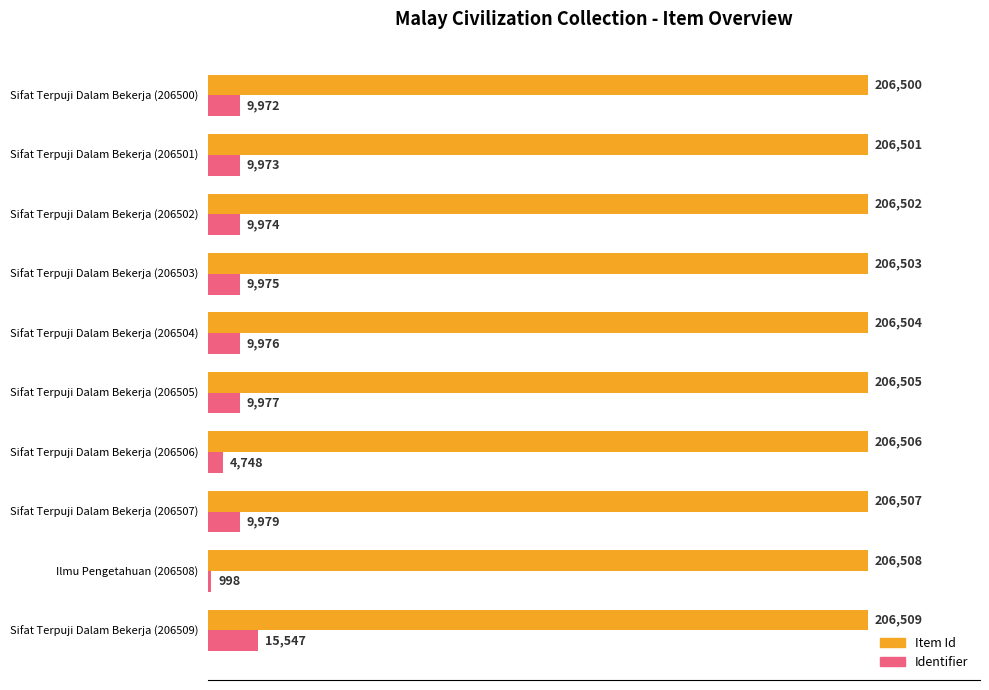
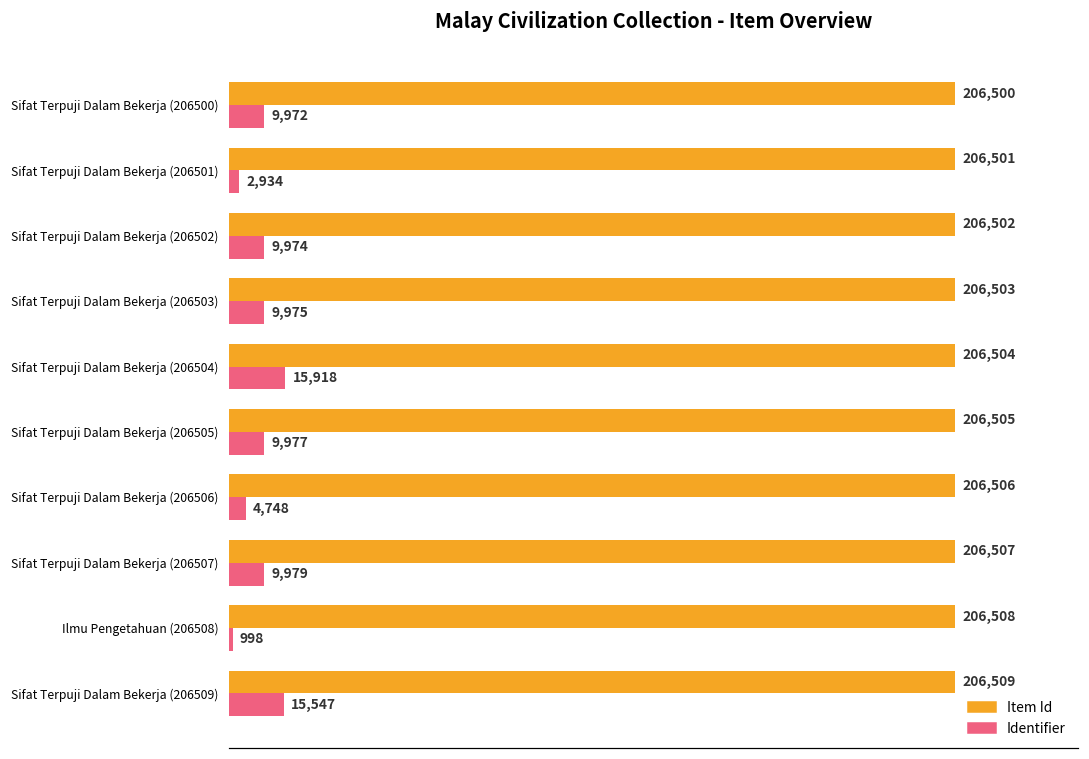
  {
    "Item Id": {
      "Sifat Terpuji Dalam Bekerja (206500)": "206,500",
      "Sifat Terpuji Dalam Bekerja (206501)": "206,501",
      "Sifat Terpuji Dalam Bekerja (206502)": "206,502",
      "Sifat Terpuji Dalam Bekerja (206503)": "206,503",
      "Sifat Terpuji Dalam Bekerja (206504)": "206,504",
      "Sifat Terpuji Dalam Bekerja (206505)": "206,505",
      "Sifat Terpuji Dalam Bekerja (206506)": "206,506",
      "Sifat Terpuji Dalam Bekerja (206507)": "206,507",
      "Ilmu Pengetahuan (206508)": "206,508",
      "Sifat Terpuji Dalam Bekerja (206509)": "206,509"
    },
    "Identifier": {
      "Sifat Terpuji Dalam Bekerja (206500)": "9,972",
-     "Sifat Terpuji Dalam Bekerja (206501)": "9,973",
+     "Sifat Terpuji Dalam Bekerja (206501)": "2,934",
      "Sifat Terpuji Dalam Bekerja (206502)": "9,974",
      "Sifat Terpuji Dalam Bekerja (206503)": "9,975",
-     "Sifat Terpuji Dalam Bekerja (206504)": "9,976",
+     "Sifat Terpuji Dalam Bekerja (206504)": "15,918",
      "Sifat Terpuji Dalam Bekerja (206505)": "9,977",
      "Sifat Terpuji Dalam Bekerja (206506)": "4,748",
      "Sifat Terpuji Dalam Bekerja (206507)": "9,979",
      "Ilmu Pengetahuan (206508)": "998",
      "Sifat Terpuji Dalam Bekerja (206509)": "15,547"
    }
  }
